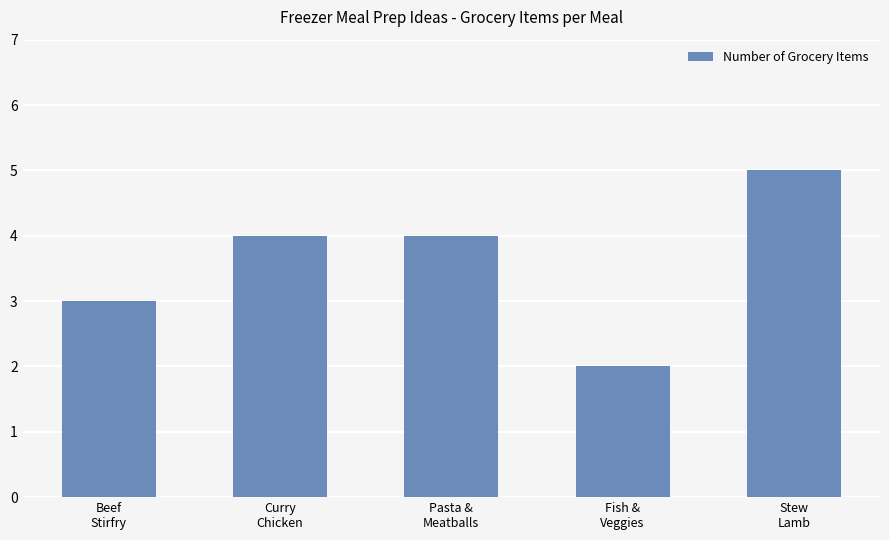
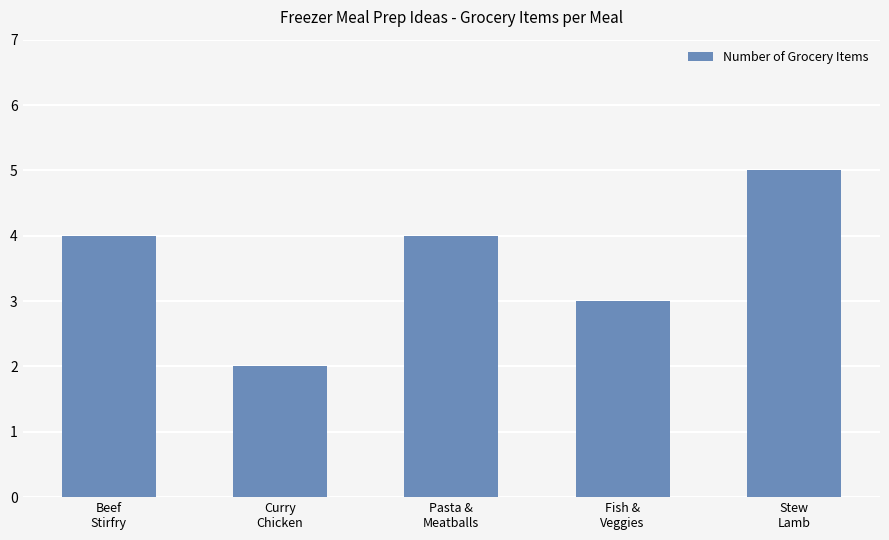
  {
-   "Beef Stirfry": 3,
-   "Curry Chicken": 4,
+   "Beef Stirfry": 4,
+   "Curry Chicken": 2,
    "Pasta & Meatballs": 4,
-   "Fish & Veggies": 2,
+   "Fish & Veggies": 3,
    "Stew Lamb": 5
  }
